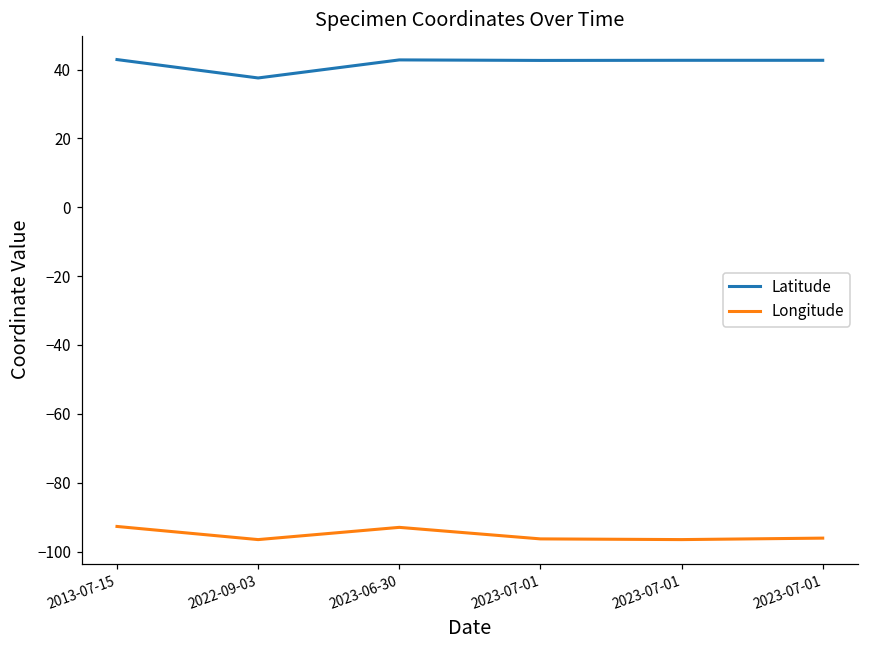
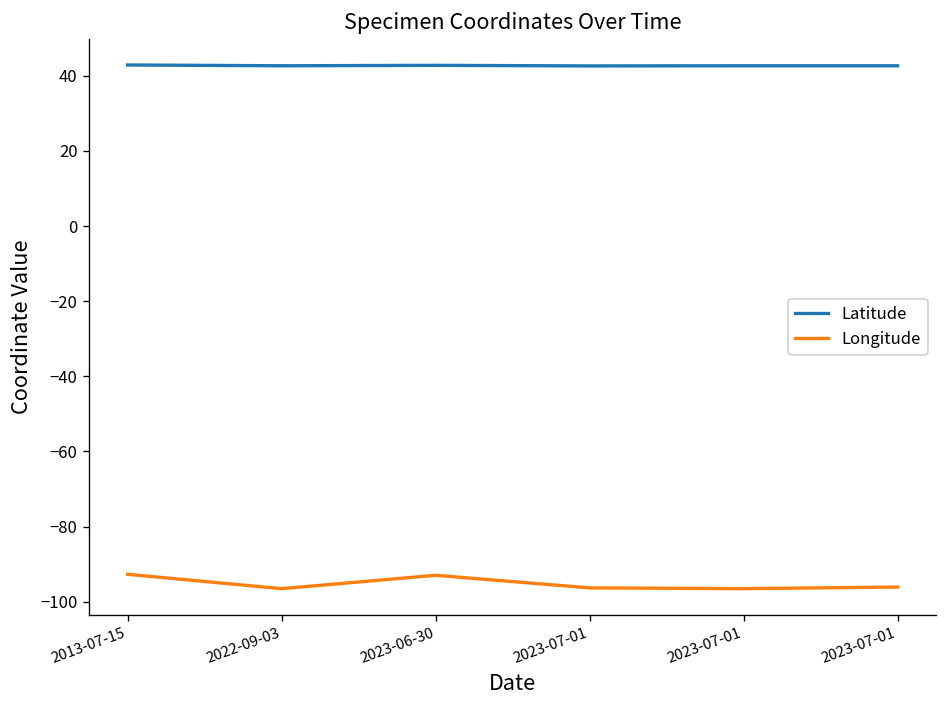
  {
    "Latitude": {
      "2013-07-15": 43,
-     "2022-09-03": 38,
+     "2022-09-03": 43,
      "2023-06-30": 43
    },
    "Longitude": {
      "2013-07-15": -93,
      "2022-09-03": -97,
      "2023-06-30": -93
    }
  }
